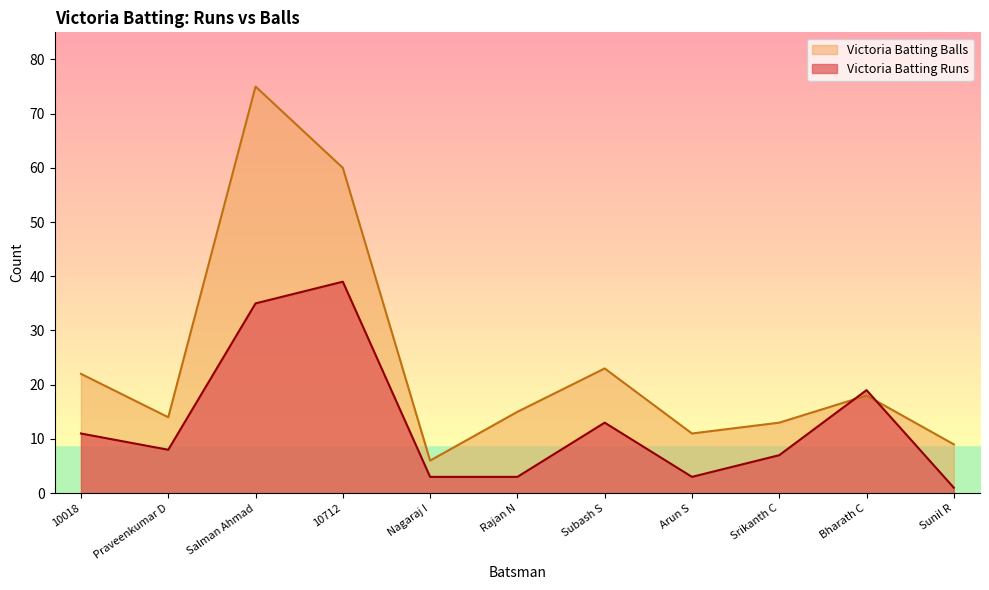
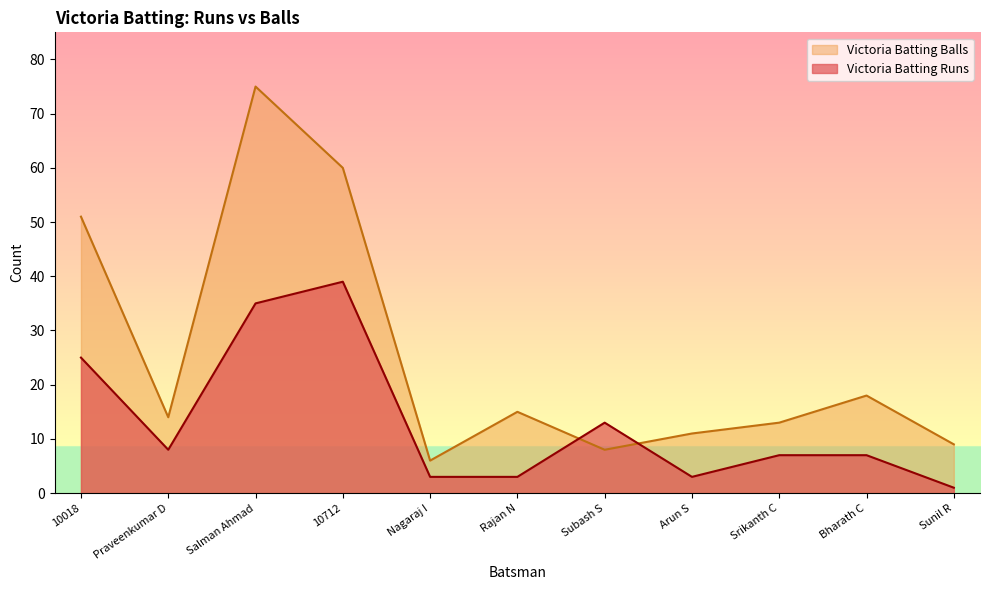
  {
    "Victoria Batting Balls": {
-     "10018": 22,
+     "10018": 51,
      "Praveenkumar D": 14,
      "Salman Ahmad": 75,
      "10712": 60,
      "Nagaraj I": 6,
      "Rajan N": 15,
-     "Subash S": 23,
+     "Subash S": 8,
      "Arun S": 11,
      "Srikanth C": 13,
      "Bharath C": 18,
      "Sunil R": 9
    },
    "Victoria Batting Runs": {
-     "10018": 11,
+     "10018": 25,
      "Praveenkumar D": 8,
      "Salman Ahmad": 35,
      "10712": 39,
      "Nagaraj I": 3,
      "Rajan N": 3,
      "Subash S": 13,
      "Arun S": 3,
      "Srikanth C": 7,
-     "Bharath C": 19,
+     "Bharath C": 7,
      "Sunil R": 1
    }
  }
